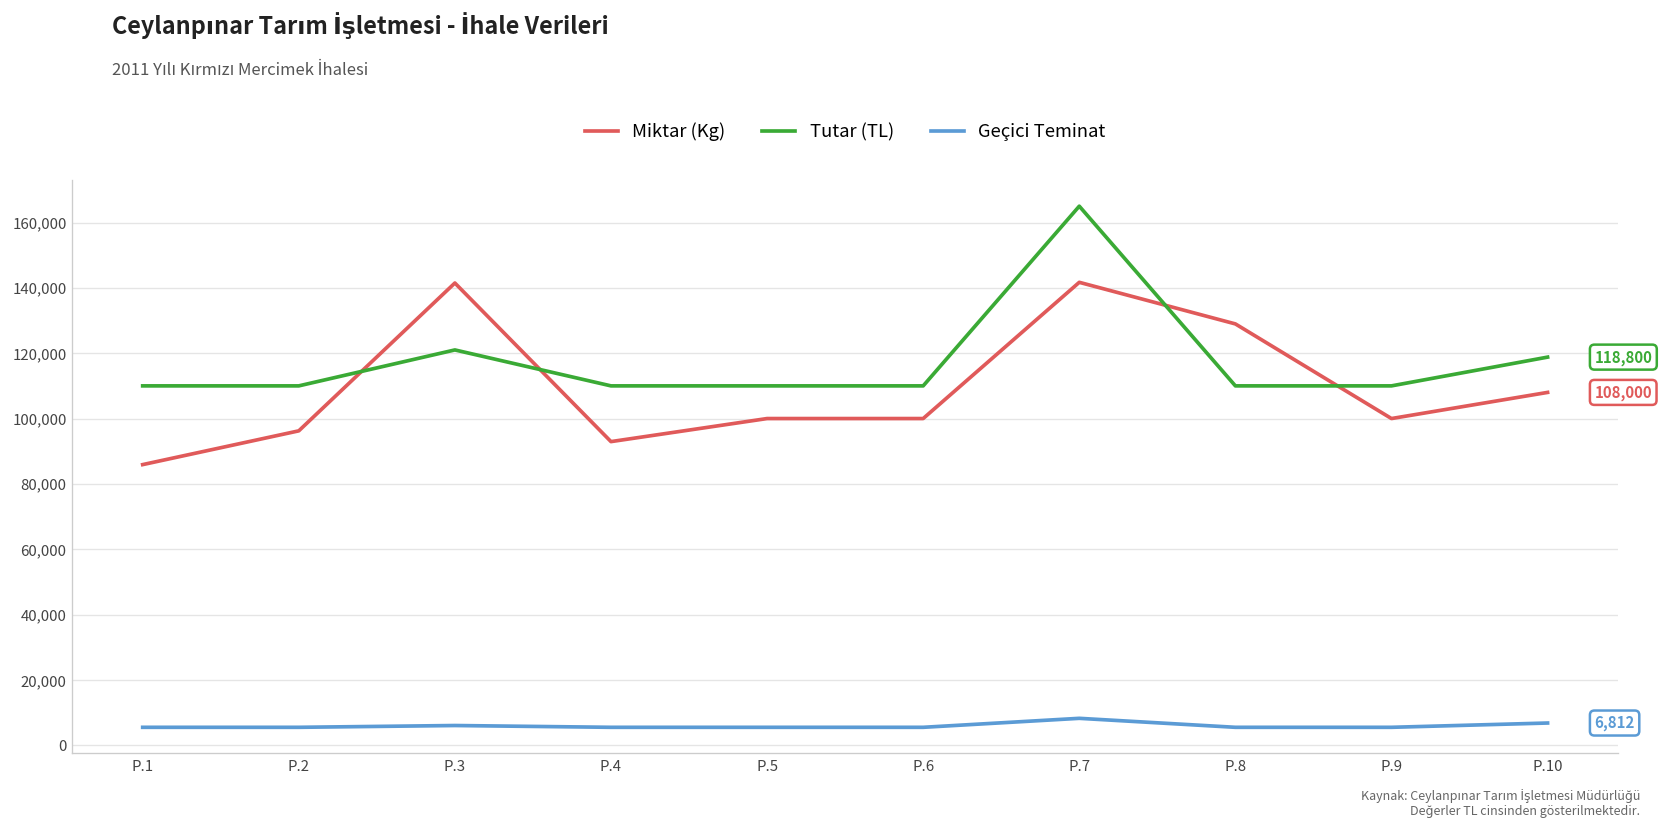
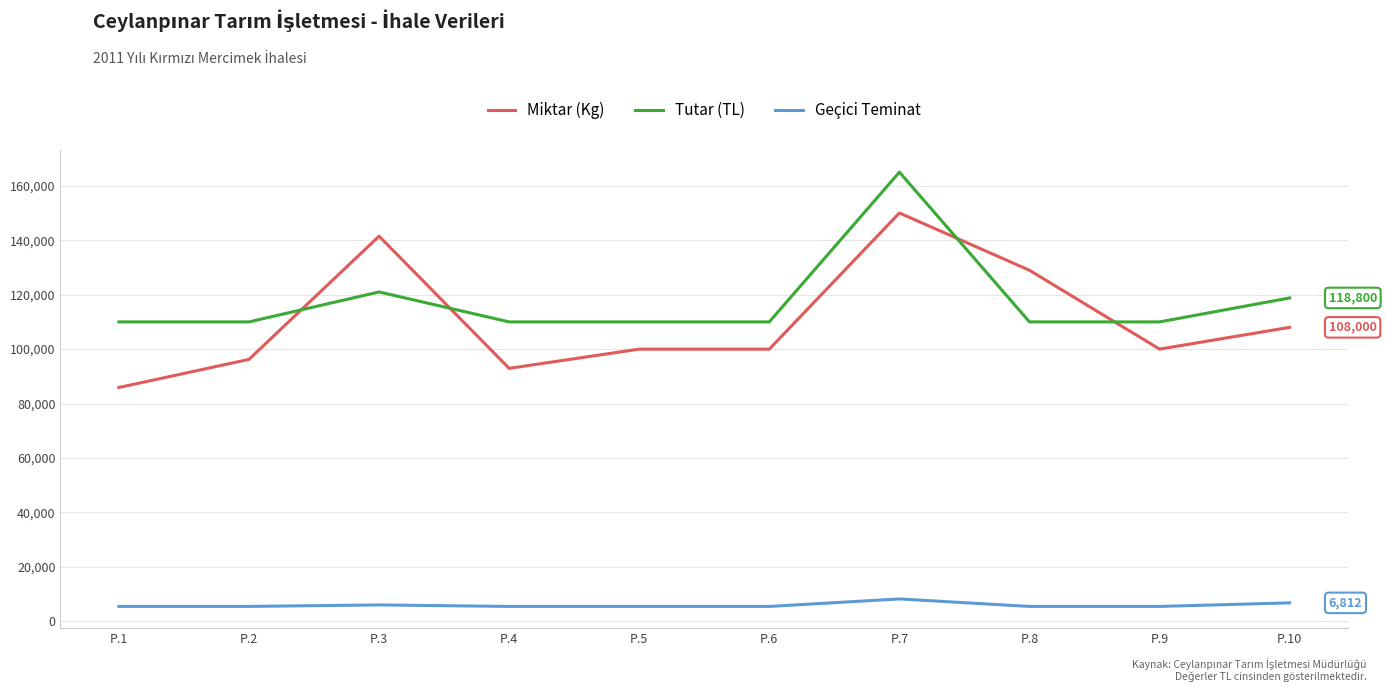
  {
    "Miktar (Kg)": {
      "P.1": "86,000",
      "P.2": "96,000",
      "P.3": "141,000",
      "P.4": "93,000",
      "P.5": "100,000",
      "P.6": "100,000",
-     "P.7": "142,000",
+     "P.7": "150,000",
      "P.8": "129,000",
      "P.9": "100,000",
      "P.10": "108,000"
    },
    "Tutar (TL)": {
      "P.1": "110,000",
      "P.2": "110,000",
      "P.3": "121,000",
      "P.4": "110,000",
      "P.5": "110,000",
      "P.6": "110,000",
      "P.7": "165,000",
      "P.8": "110,000",
      "P.9": "110,000",
      "P.10": "119,000"
    },
    "Geçici Teminat": {
      "P.1": "6,000",
      "P.2": "6,000",
      "P.3": "6,000",
      "P.4": "6,000",
      "P.5": "6,000",
      "P.6": "6,000",
      "P.7": "8,000",
      "P.8": "6,000",
      "P.9": "6,000",
      "P.10": "7,000"
    }
  }
